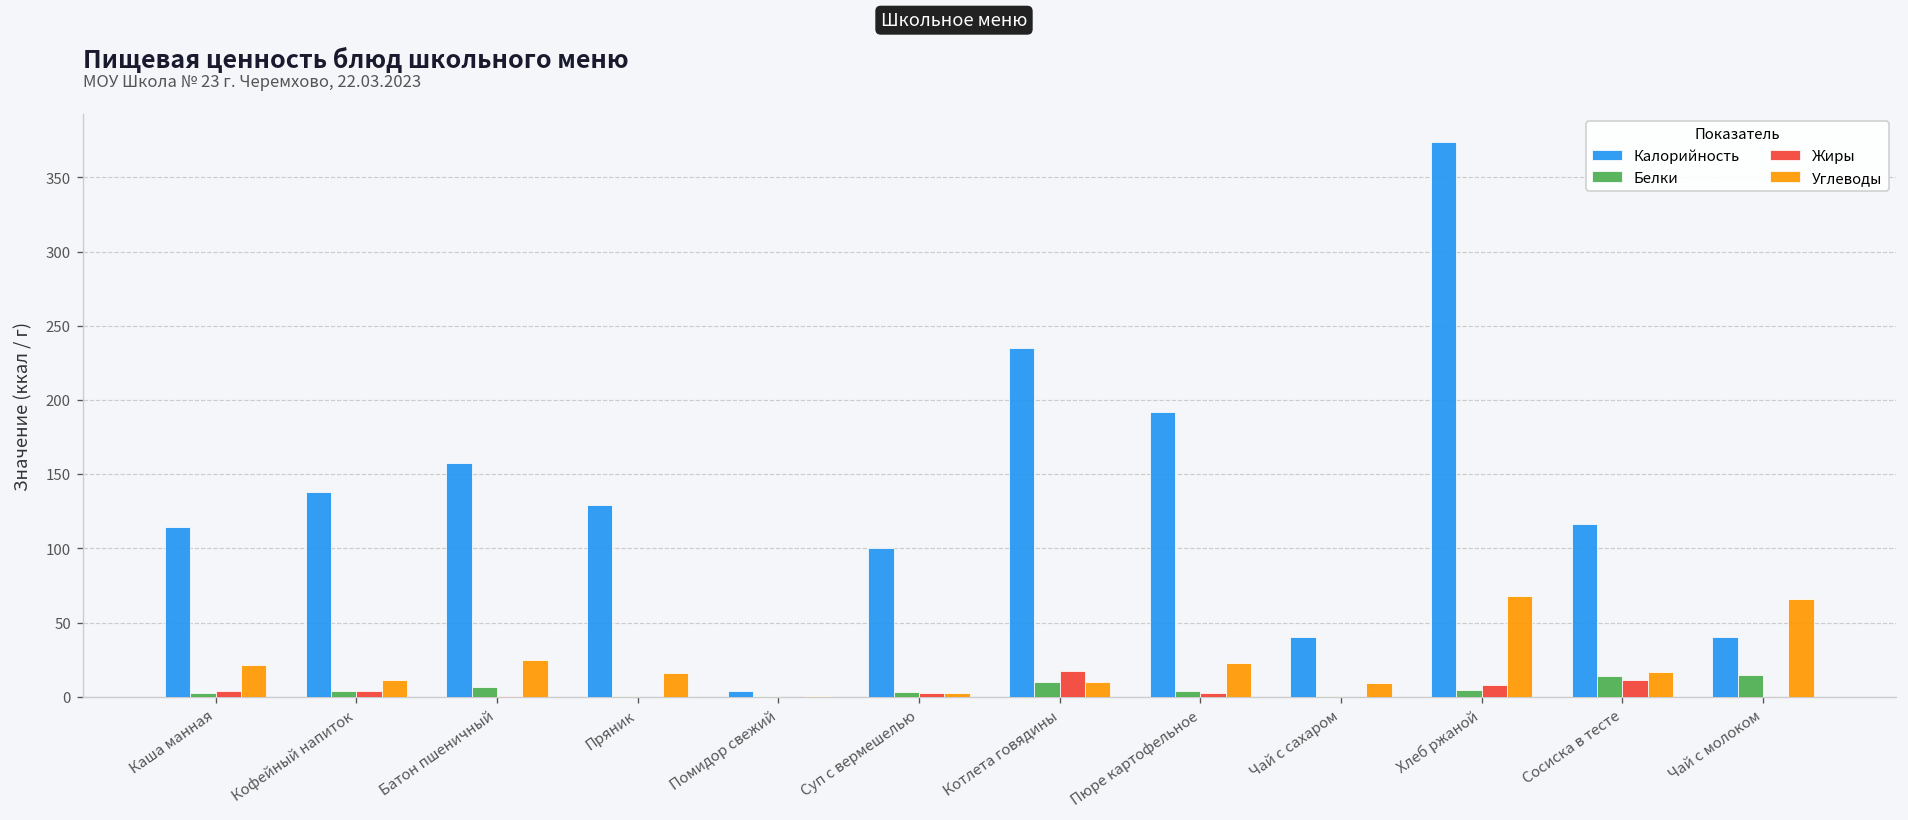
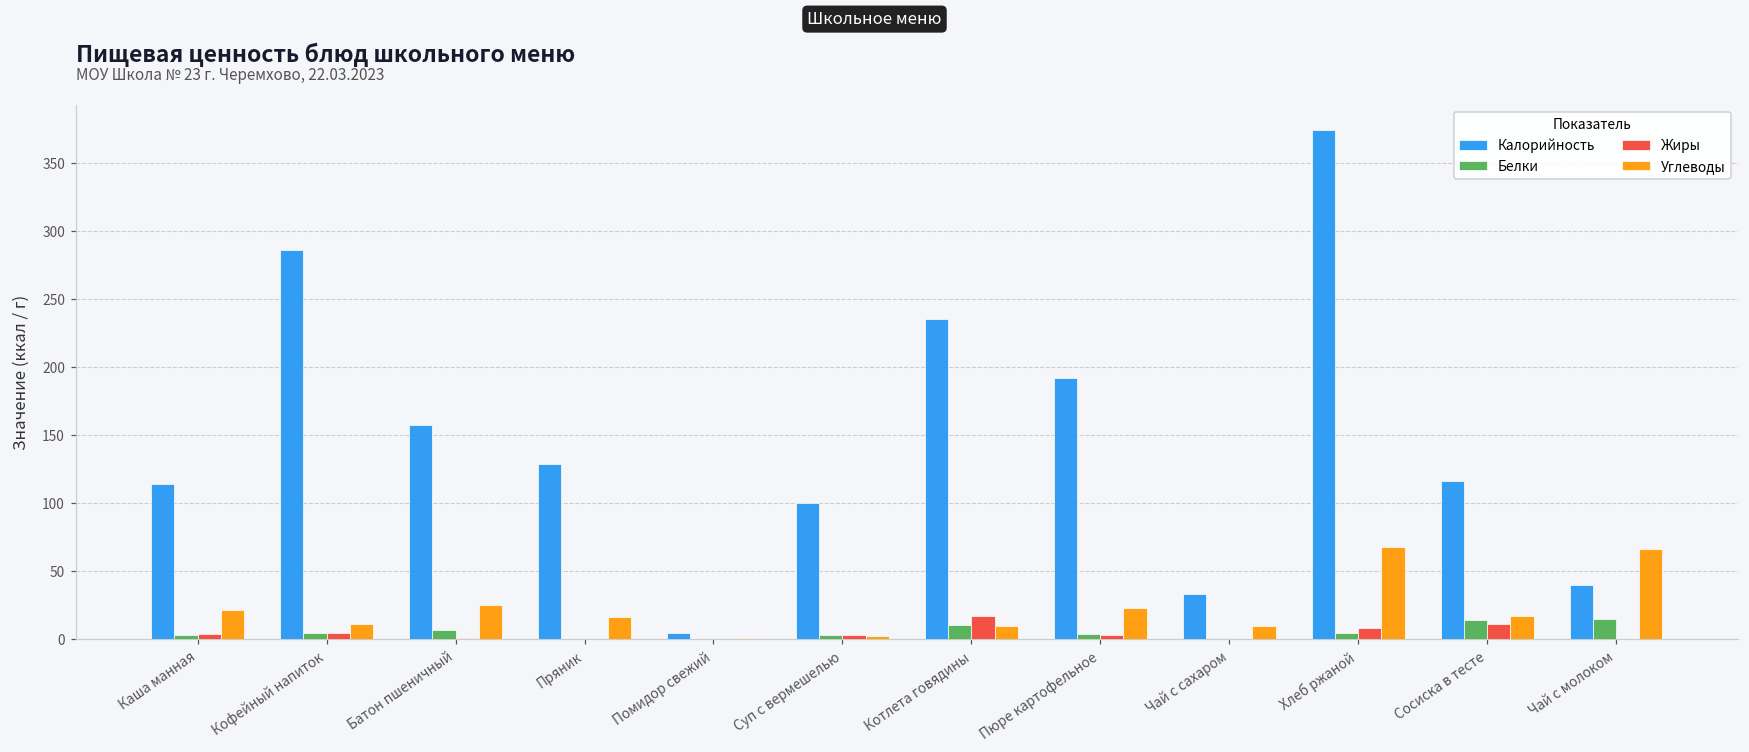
  {
    "Калорийность": {
      "Каша манная": 114,
-     "Кофейный напиток": 138,
+     "Кофейный напиток": 286,
      "Батон пшеничный": 157,
      "Пряник": 129,
      "Помидор свежий": 4,
      "Суп с вермешелью": 100,
      "Котлета говядины": 235,
      "Пюре картофельное": 192,
-     "Чай с сахаром": 40,
+     "Чай с сахаром": 33,
      "Хлеб ржаной": 374,
      "Сосиска в тесте": 116,
      "Чай с молоком": 40
    },
    "Белки": {
      "Каша манная": 3,
      "Кофейный напиток": 4,
      "Батон пшеничный": 6,
      "Суп с вермешелью": 3,
      "Котлета говядины": 10,
      "Пюре картофельное": 4,
      "Хлеб ржаной": 4,
      "Сосиска в тесте": 14,
      "Чай с молоком": 15
    },
    "Жиры": {
      "Каша манная": 4,
      "Кофейный напиток": 4,
      "Пряник": 0,
      "Суп с вермешелью": 3,
      "Котлета говядины": 17,
      "Пюре картофельное": 3,
      "Чай с сахаром": 0,
      "Хлеб ржаной": 8,
      "Сосиска в тесте": 11,
      "Чай с молоком": 0
    },
    "Углеводы": {
      "Каша манная": 21,
      "Кофейный напиток": 11,
      "Батон пшеничный": 25,
      "Пряник": 16,
      "Суп с вермешелью": 2,
      "Котлета говядины": 10,
      "Пюре картофельное": 23,
      "Чай с сахаром": 9,
      "Хлеб ржаной": 68,
      "Сосиска в тесте": 17,
      "Чай с молоком": 66
    }
  }
